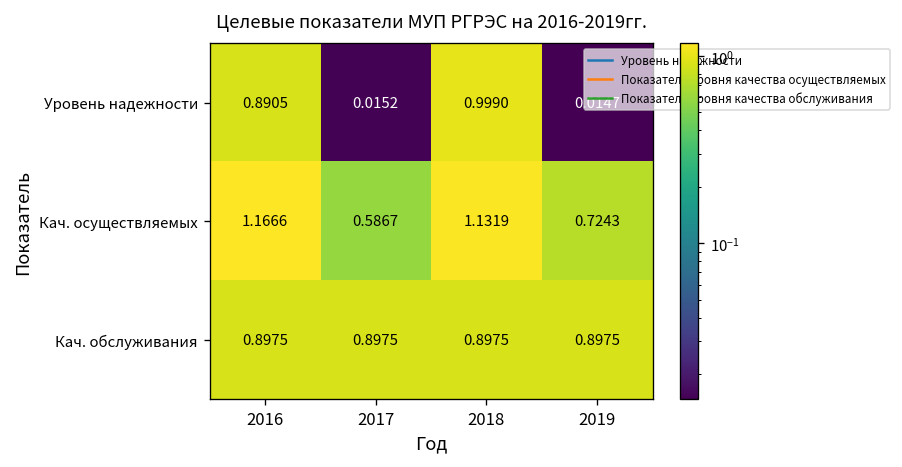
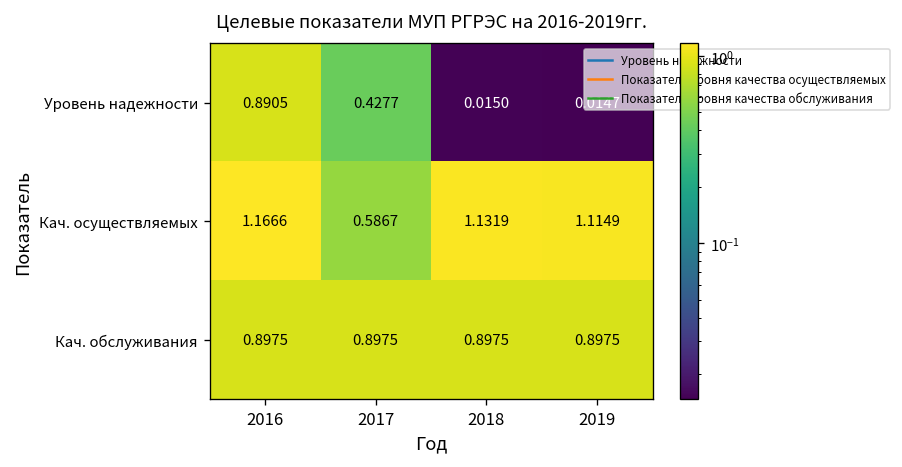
  {
    "Уровень надежности": {
      "2016": 0.8905,
-     "2017": 0.0152,
-     "2018": 0.9990
+     "2017": 0.4277,
+     "2018": 0.0150
    },
    "Кач. осуществляемых": {
      "2016": 1.1666,
      "2017": 0.5867,
      "2018": 1.1319,
-     "2019": 0.7243
+     "2019": 1.1149
    },
    "Кач. обслуживания": {
      "2016": 0.8975,
      "2017": 0.8975,
      "2018": 0.8975,
      "2019": 0.8975
    }
  }
